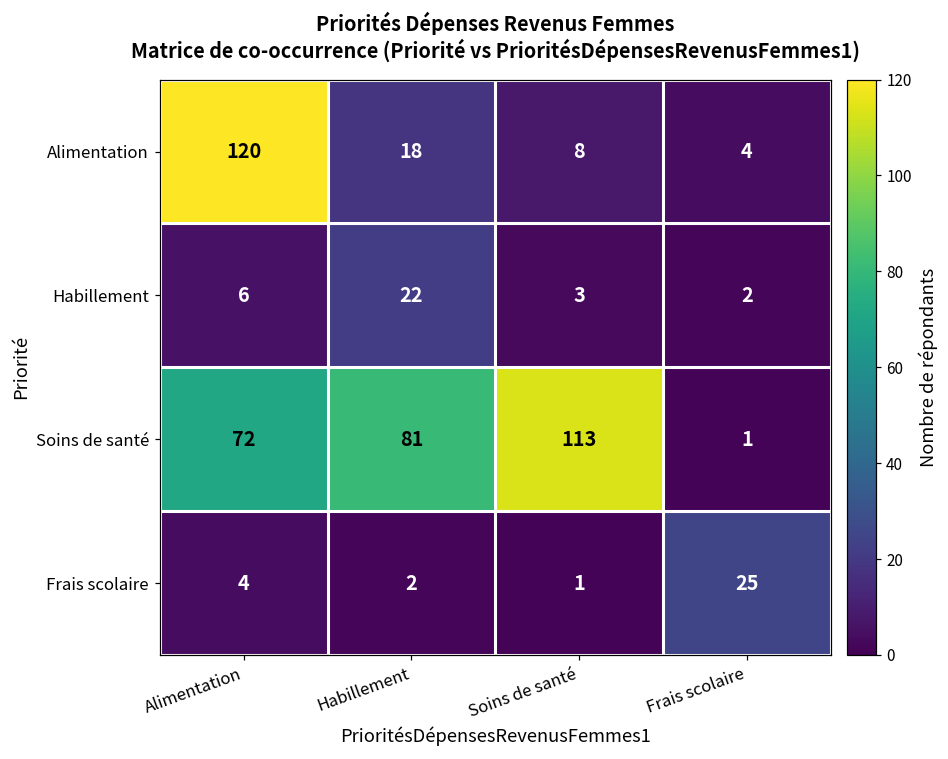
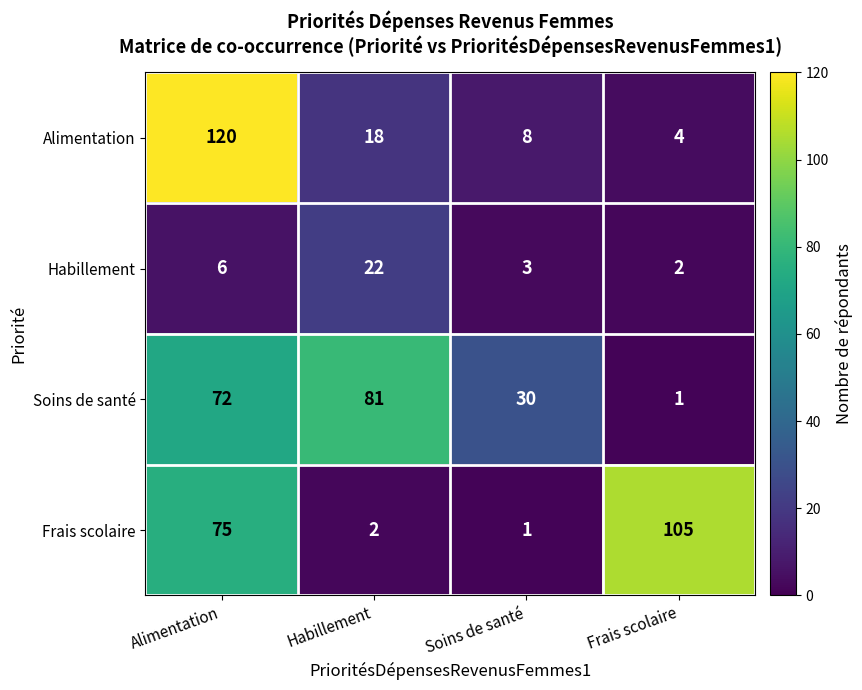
  {
    "Alimentation": {
      "Alimentation": 120,
      "Habillement": 18,
      "Soins de santé": 8,
      "Frais scolaire": 4
    },
    "Habillement": {
      "Alimentation": 6,
      "Habillement": 22,
      "Soins de santé": 3,
      "Frais scolaire": 2
    },
    "Soins de santé": {
      "Alimentation": 72,
      "Habillement": 81,
-     "Soins de santé": 113,
+     "Soins de santé": 30,
      "Frais scolaire": 1
    },
    "Frais scolaire": {
-     "Alimentation": 4,
+     "Alimentation": 75,
      "Habillement": 2,
      "Soins de santé": 1,
-     "Frais scolaire": 25
+     "Frais scolaire": 105
    }
  }
